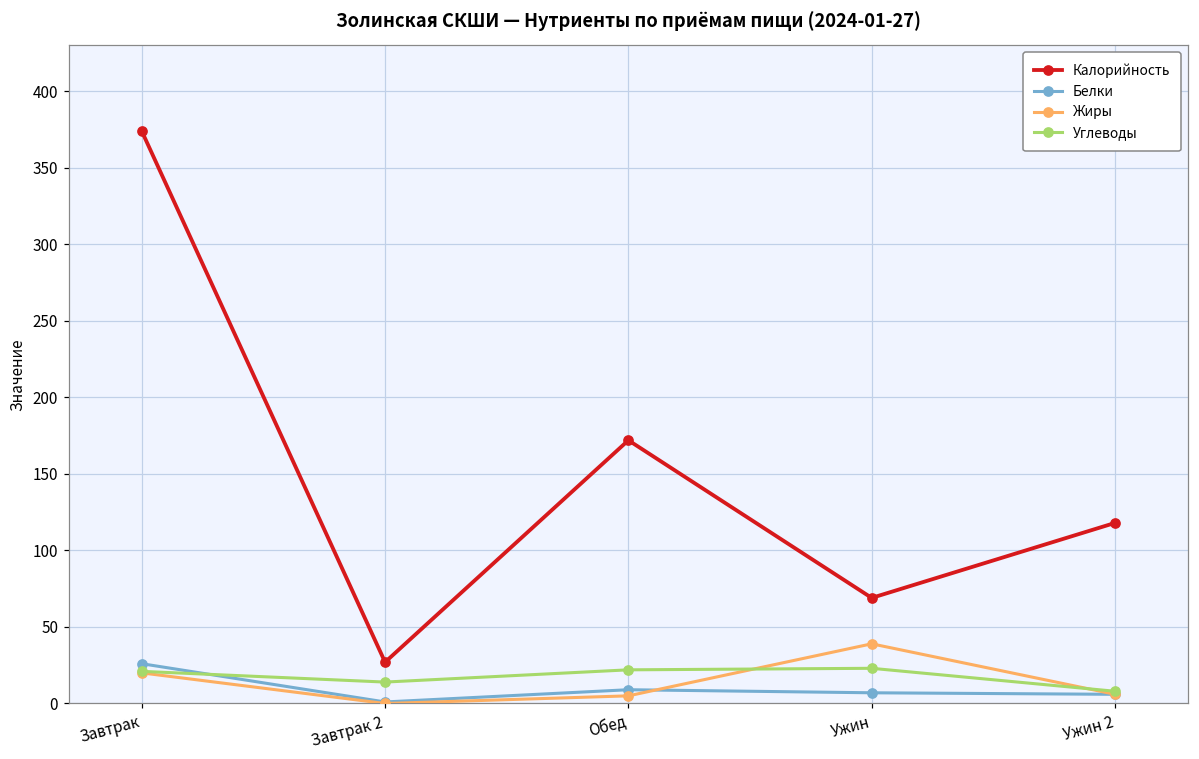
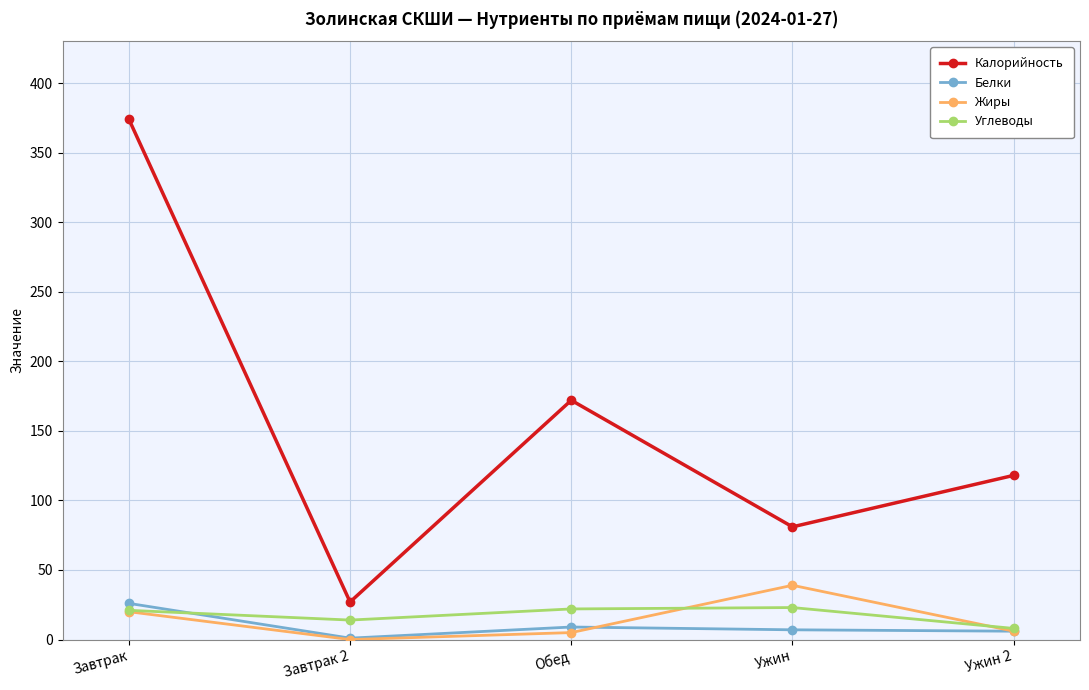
  {
    "Калорийность": {
      "Завтрак": 374,
      "Завтрак 2": 27,
      "Обед": 172,
-     "Ужин": 69,
+     "Ужин": 81,
      "Ужин 2": 118
    },
    "Белки": {
      "Завтрак": 26,
      "Обед": 9,
      "Ужин": 7
    },
    "Жиры": {
      "Обед": 5,
      "Ужин": 39
    },
    "Углеводы": {
      "Завтрак 2": 14,
      "Обед": 22,
      "Ужин": 23,
      "Ужин 2": 8
    }
  }
